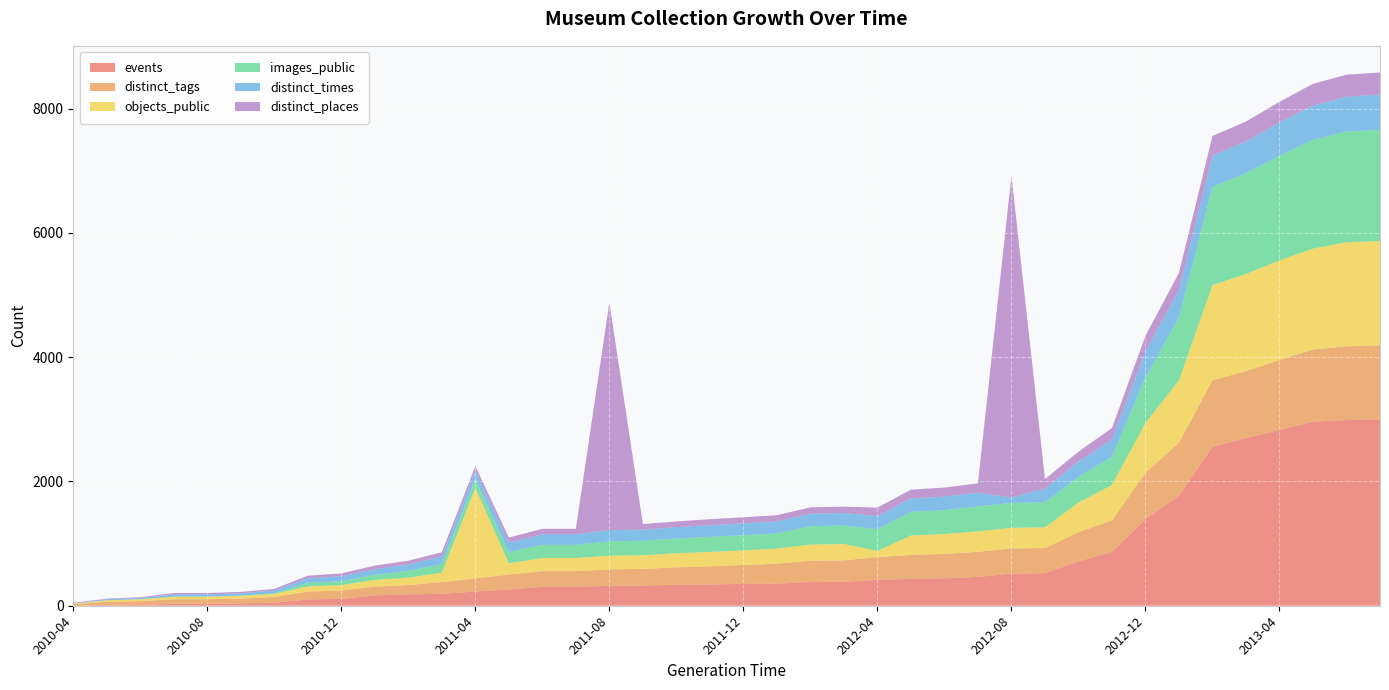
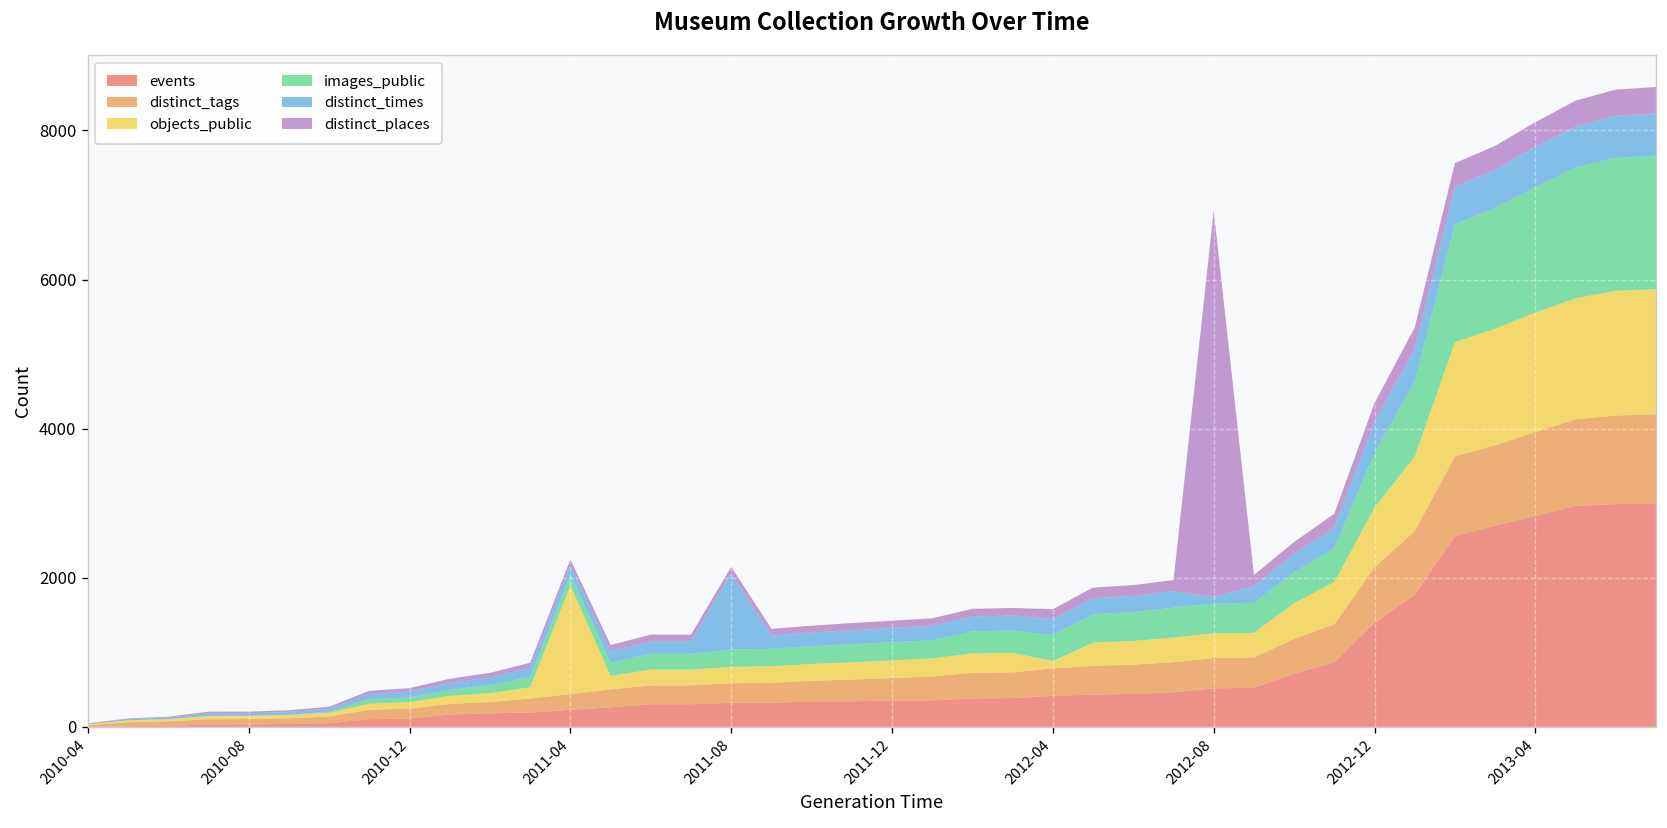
  {
    "objects_public": {
      "2010-12": 100,
      "2011-04": 1500,
      "2011-08": 200,
      "2011-12": 200,
      "2012-04": 100,
      "2012-08": 300,
      "2012-12": 800,
      "2013-04": 1600
    },
    "images_public": {
      "2010-12": 100,
      "2011-04": 100,
      "2011-08": 200,
      "2011-12": 200,
      "2012-04": 300,
      "2012-08": 400,
      "2012-12": 700,
      "2013-04": 1700
    },
    "distinct_times": {
      "2010-12": 100,
      "2011-04": 100,
-     "2011-08": 200,
+     "2011-08": 1000,
      "2011-12": 200,
      "2012-04": 200,
      "2012-08": 100,
      "2012-12": 400,
      "2013-04": 500
    },
    "distinct_places": {
      "2010-12": 0,
      "2011-04": 100,
-     "2011-08": 3700,
+     "2011-08": 100,
      "2011-12": 100,
      "2012-04": 100,
      "2012-08": 5200,
      "2012-12": 300,
      "2013-04": 300
    }
  }
